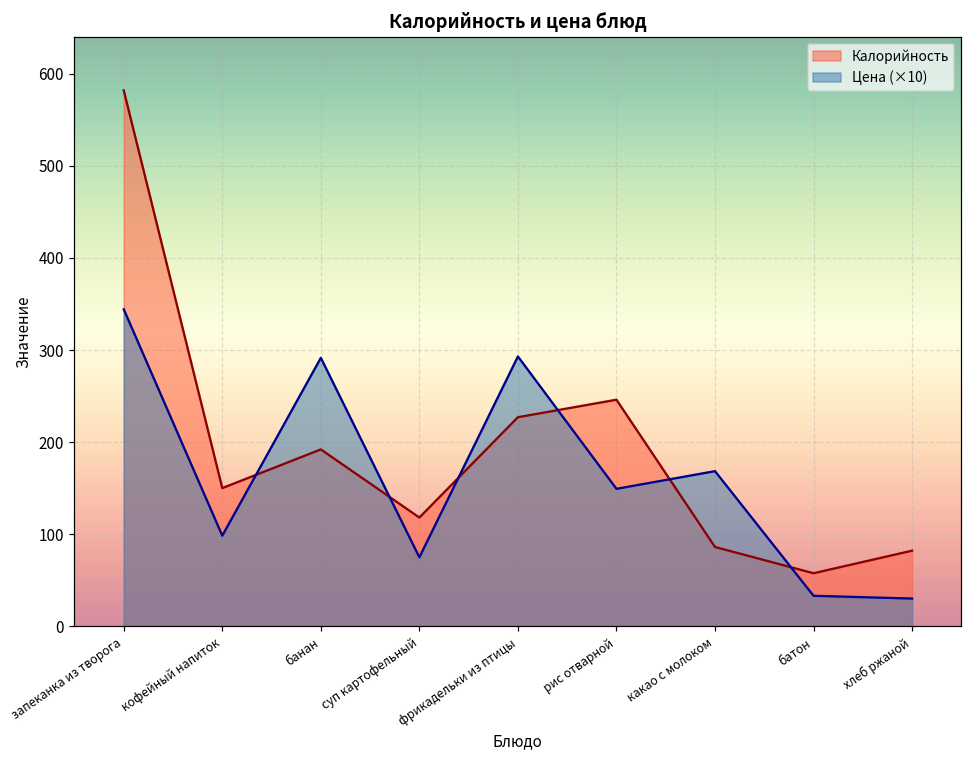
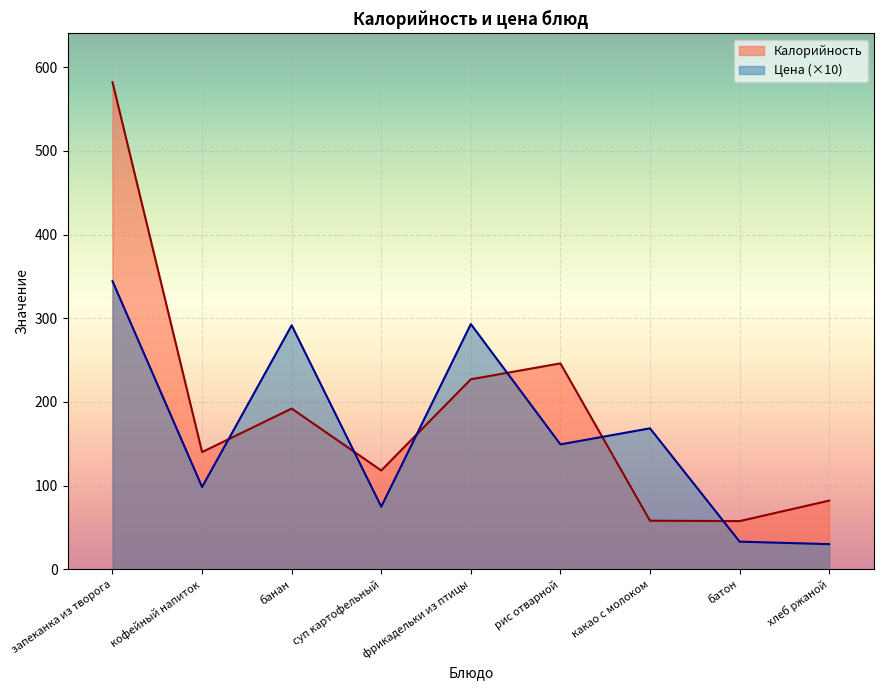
  {
    "Калорийность": {
      "запеканка из творога": 580,
-     "кофейный напиток": 150,
+     "кофейный напиток": 140,
      "банан": 190,
      "суп картофельный": 120,
      "фрикадельки из птицы": 230,
      "рис отварной": 250,
-     "какао с молоком": 90,
+     "какао с молоком": 60,
      "батон": 60,
      "хлеб ржаной": 80
    },
    "Цена (×10)": {
      "запеканка из творога": 340,
      "кофейный напиток": 100,
      "банан": 290,
      "суп картофельный": 70,
      "фрикадельки из птицы": 290,
      "рис отварной": 150,
      "какао с молоком": 170,
      "батон": 30,
      "хлеб ржаной": 30
    }
  }
